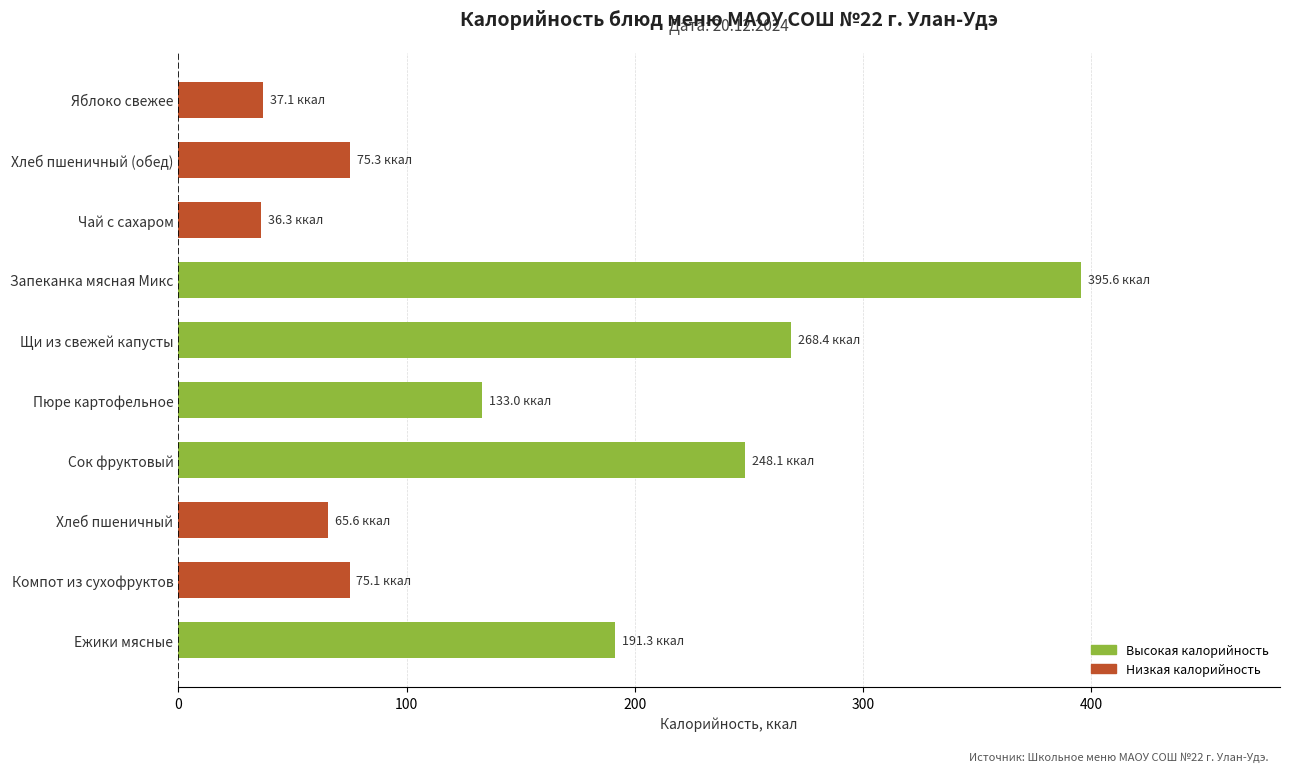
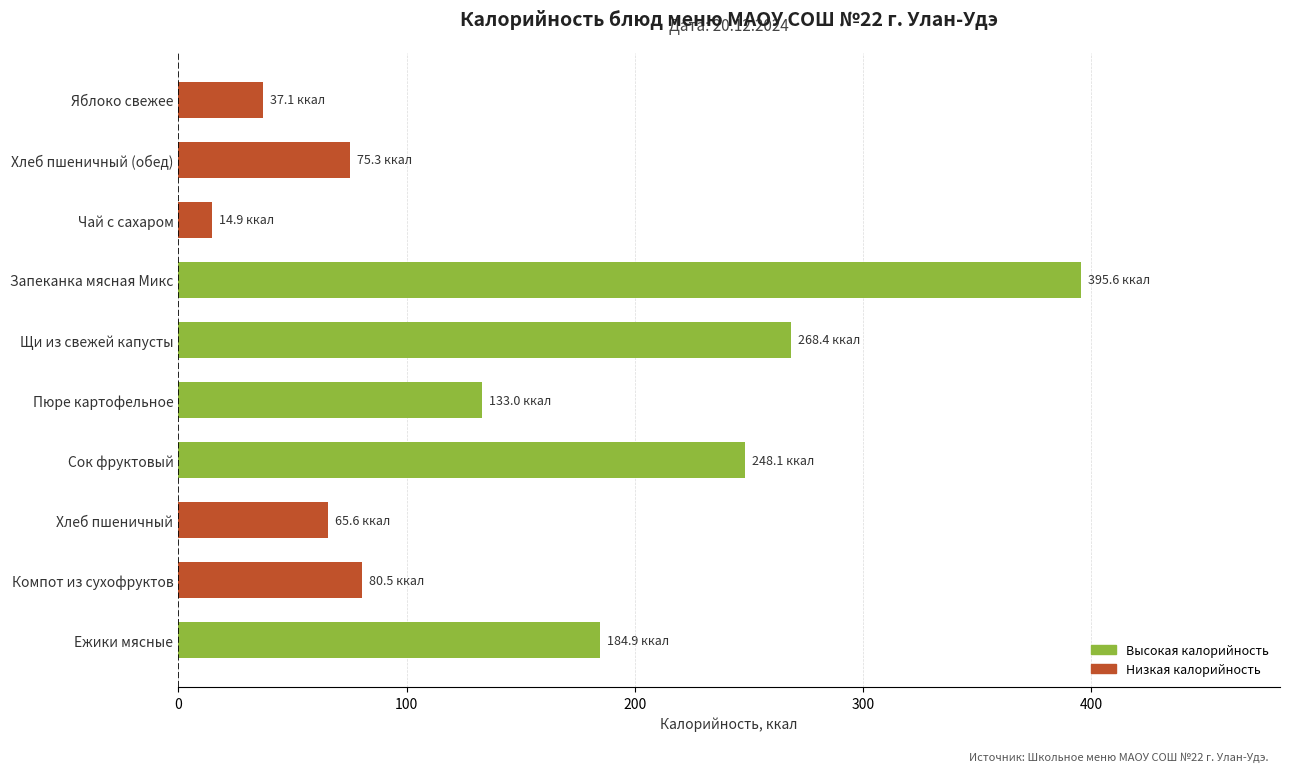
  {
    "Яблоко свежее": 37.1,
    "Хлеб пшеничный (обед)": 75.3,
-   "Чай с сахаром": 36.3,
+   "Чай с сахаром": 14.9,
    "Запеканка мясная Микс": 395.6,
    "Щи из свежей капусты": 268.4,
    "Пюре картофельное": 133.0,
    "Сок фруктовый": 248.1,
    "Хлеб пшеничный": 65.6,
-   "Компот из сухофруктов": 75.1,
-   "Ежики мясные": 191.3
+   "Компот из сухофруктов": 80.5,
+   "Ежики мясные": 184.9
  }
